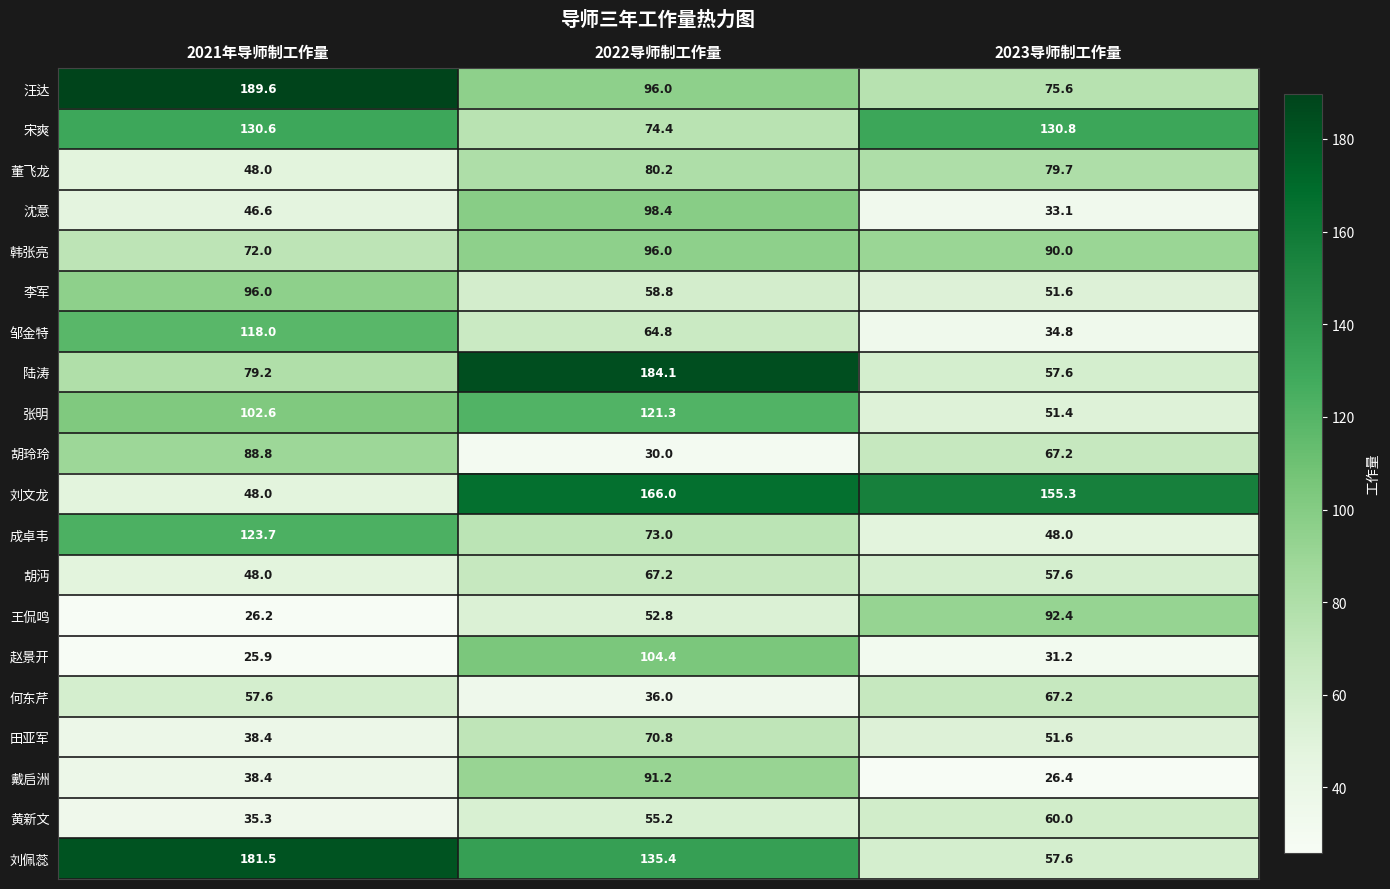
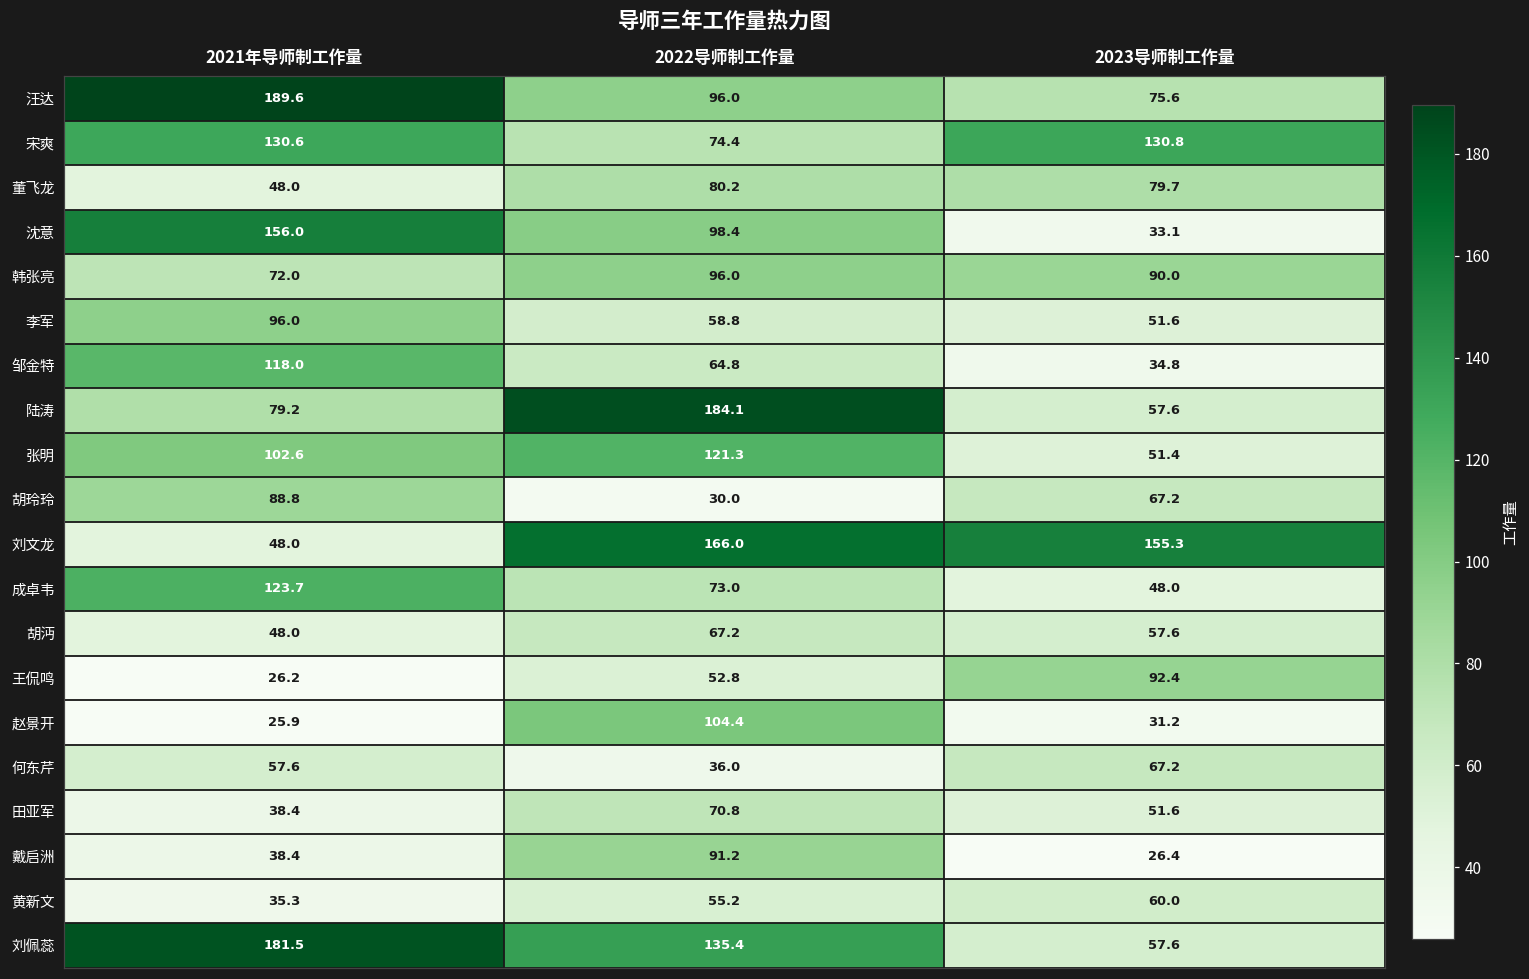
  {
    "汪达": {
      "2021年导师制工作量": 189.6,
      "2022导师制工作量": 96.0,
      "2023导师制工作量": 75.6
    },
    "宋爽": {
      "2021年导师制工作量": 130.6,
      "2022导师制工作量": 74.4,
      "2023导师制工作量": 130.8
    },
    "董飞龙": {
      "2021年导师制工作量": 48.0,
      "2022导师制工作量": 80.2,
      "2023导师制工作量": 79.7
    },
    "沈意": {
-     "2021年导师制工作量": 46.6,
+     "2021年导师制工作量": 156.0,
      "2022导师制工作量": 98.4,
      "2023导师制工作量": 33.1
    },
    "韩张亮": {
      "2021年导师制工作量": 72.0,
      "2022导师制工作量": 96.0,
      "2023导师制工作量": 90.0
    },
    "李军": {
      "2021年导师制工作量": 96.0,
      "2022导师制工作量": 58.8,
      "2023导师制工作量": 51.6
    },
    "邹金特": {
      "2021年导师制工作量": 118.0,
      "2022导师制工作量": 64.8,
      "2023导师制工作量": 34.8
    },
    "陆涛": {
      "2021年导师制工作量": 79.2,
      "2022导师制工作量": 184.1,
      "2023导师制工作量": 57.6
    },
    "张明": {
      "2021年导师制工作量": 102.6,
      "2022导师制工作量": 121.3,
      "2023导师制工作量": 51.4
    },
    "胡玲玲": {
      "2021年导师制工作量": 88.8,
      "2022导师制工作量": 30.0,
      "2023导师制工作量": 67.2
    },
    "刘文龙": {
      "2021年导师制工作量": 48.0,
      "2022导师制工作量": 166.0,
      "2023导师制工作量": 155.3
    },
    "成卓韦": {
      "2021年导师制工作量": 123.7,
      "2022导师制工作量": 73.0,
      "2023导师制工作量": 48.0
    },
    "胡沔": {
      "2021年导师制工作量": 48.0,
      "2022导师制工作量": 67.2,
      "2023导师制工作量": 57.6
    },
    "王侃鸣": {
      "2021年导师制工作量": 26.2,
      "2022导师制工作量": 52.8,
      "2023导师制工作量": 92.4
    },
    "赵景开": {
      "2021年导师制工作量": 25.9,
      "2022导师制工作量": 104.4,
      "2023导师制工作量": 31.2
    },
    "何东芹": {
      "2021年导师制工作量": 57.6,
      "2022导师制工作量": 36.0,
      "2023导师制工作量": 67.2
    },
    "田亚军": {
      "2021年导师制工作量": 38.4,
      "2022导师制工作量": 70.8,
      "2023导师制工作量": 51.6
    },
    "戴启洲": {
      "2021年导师制工作量": 38.4,
      "2022导师制工作量": 91.2,
      "2023导师制工作量": 26.4
    },
    "黄新文": {
      "2021年导师制工作量": 35.3,
      "2022导师制工作量": 55.2,
      "2023导师制工作量": 60.0
    },
    "刘佩蕊": {
      "2021年导师制工作量": 181.5,
      "2022导师制工作量": 135.4,
      "2023导师制工作量": 57.6
    }
  }
